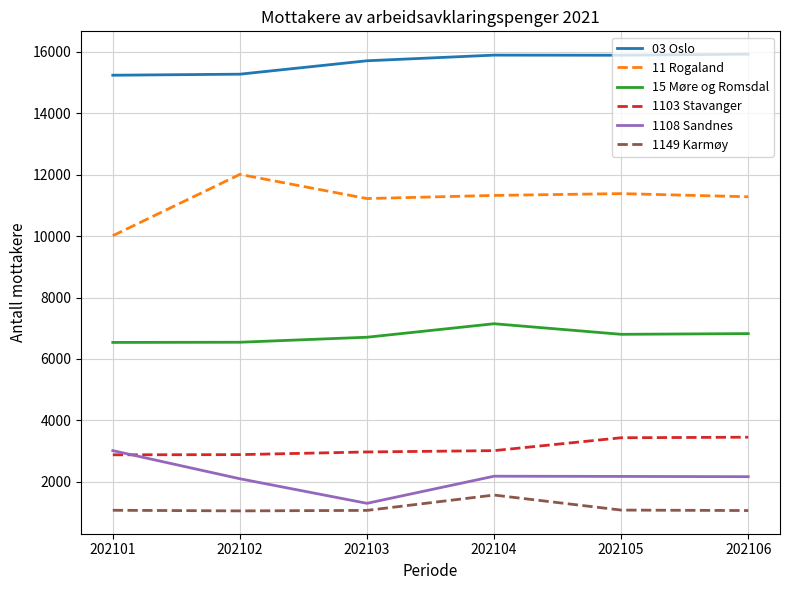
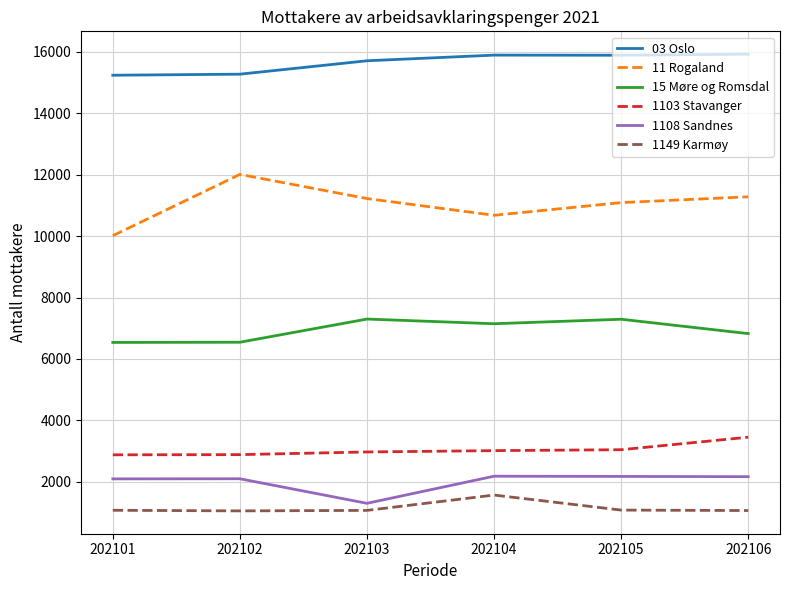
  {
    "03 Oslo": {
      "202101": 15200,
      "202102": 15300,
      "202103": 15700,
      "202104": 15900
    },
    "11 Rogaland": {
      "202101": 10000,
      "202102": 12000,
      "202103": 11200,
-     "202104": 11300,
-     "202105": 11400,
+     "202104": 10700,
+     "202105": 11100,
      "202106": 11300
    },
    "15 Møre og Romsdal": {
      "202101": 6500,
      "202102": 6500,
-     "202103": 6700,
+     "202103": 7300,
      "202104": 7100,
-     "202105": 6800,
+     "202105": 7300,
      "202106": 6800
    },
    "1103 Stavanger": {
      "202101": 2900,
      "202102": 2900,
      "202103": 3000,
      "202104": 3000,
-     "202105": 3400,
+     "202105": 3000,
      "202106": 3500
    },
    "1108 Sandnes": {
-     "202101": 3000,
+     "202101": 2100,
      "202102": 2100,
      "202103": 1300,
      "202104": 2200,
      "202105": 2200,
      "202106": 2200
    },
    "1149 Karmøy": {
      "202101": 1100,
      "202102": 1100,
      "202103": 1100,
      "202104": 1600,
      "202105": 1100,
      "202106": 1100
    }
  }
